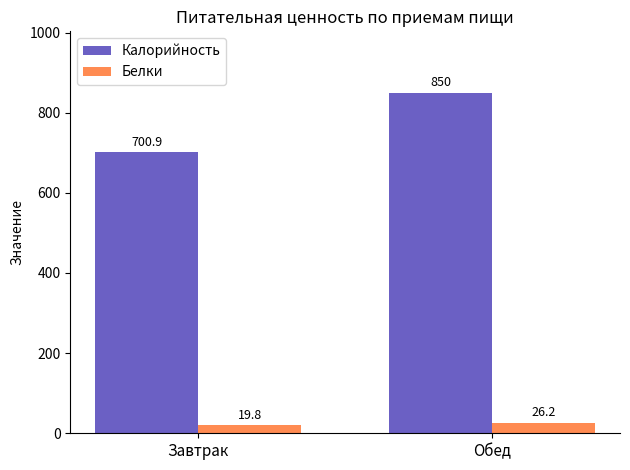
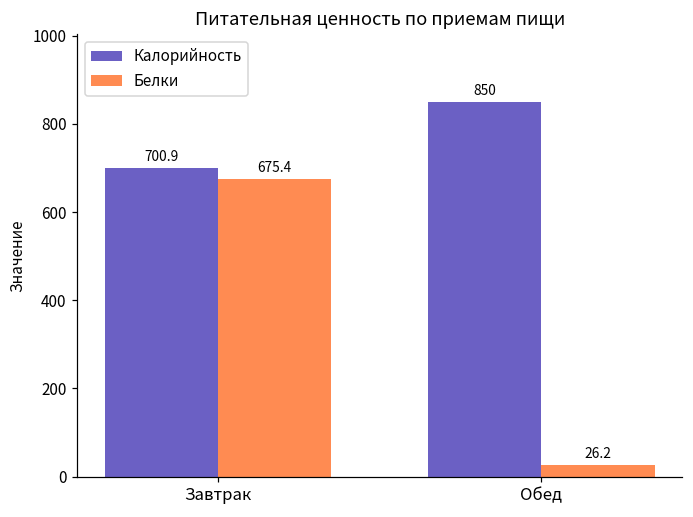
  {
    "Калорийность": {
      "Завтрак": 700.9,
      "Обед": 850
    },
    "Белки": {
-     "Завтрак": 19.8,
+     "Завтрак": 675.4,
      "Обед": 26.2
    }
  }
